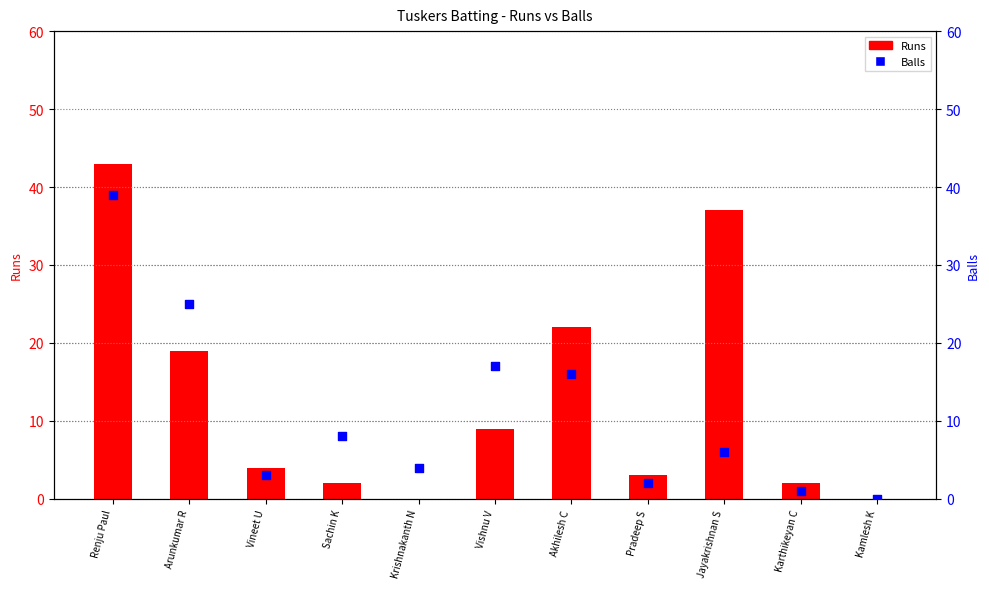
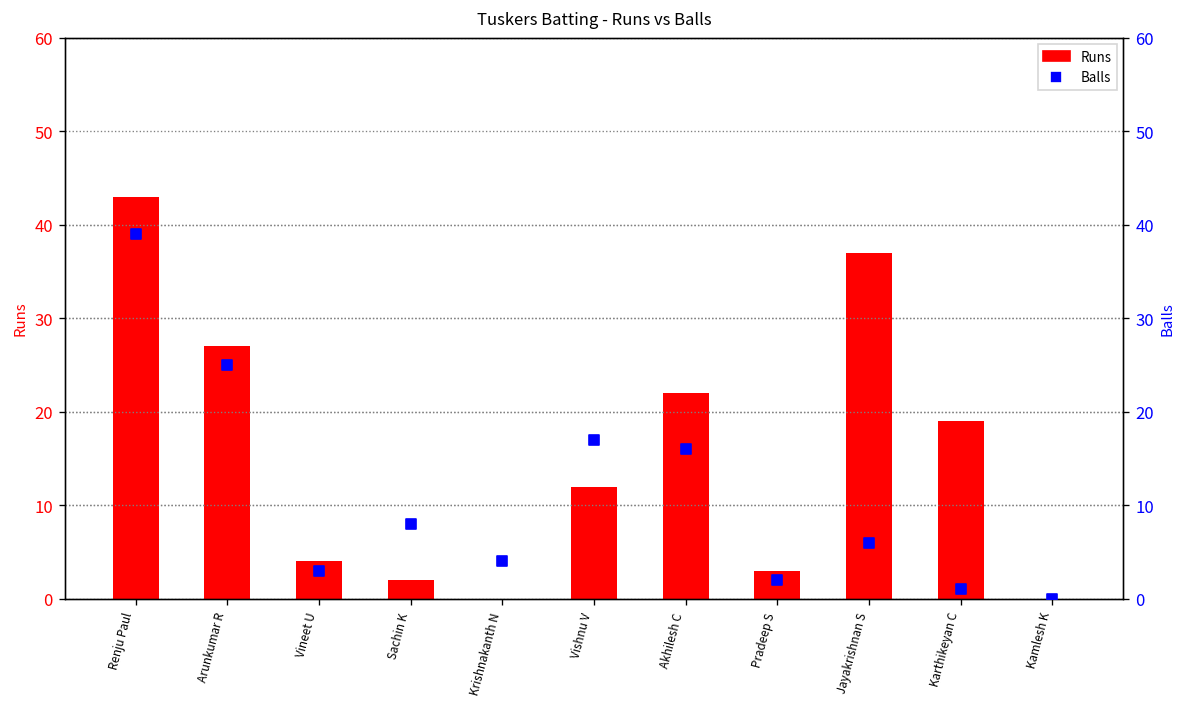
  {
    "Runs": {
      "Renju Paul": 43,
-     "Arunkumar R": 19,
+     "Arunkumar R": 27,
      "Vineet U": 4,
      "Sachin K": 2,
      "Krishnakanth N": 0,
-     "Vishnu V": 9,
+     "Vishnu V": 12,
      "Akhilesh C": 22,
      "Pradeep S": 3,
      "Jayakrishnan S": 37,
-     "Karthikeyan C": 2,
+     "Karthikeyan C": 19,
      "Kamlesh K": 0
    }
  }
